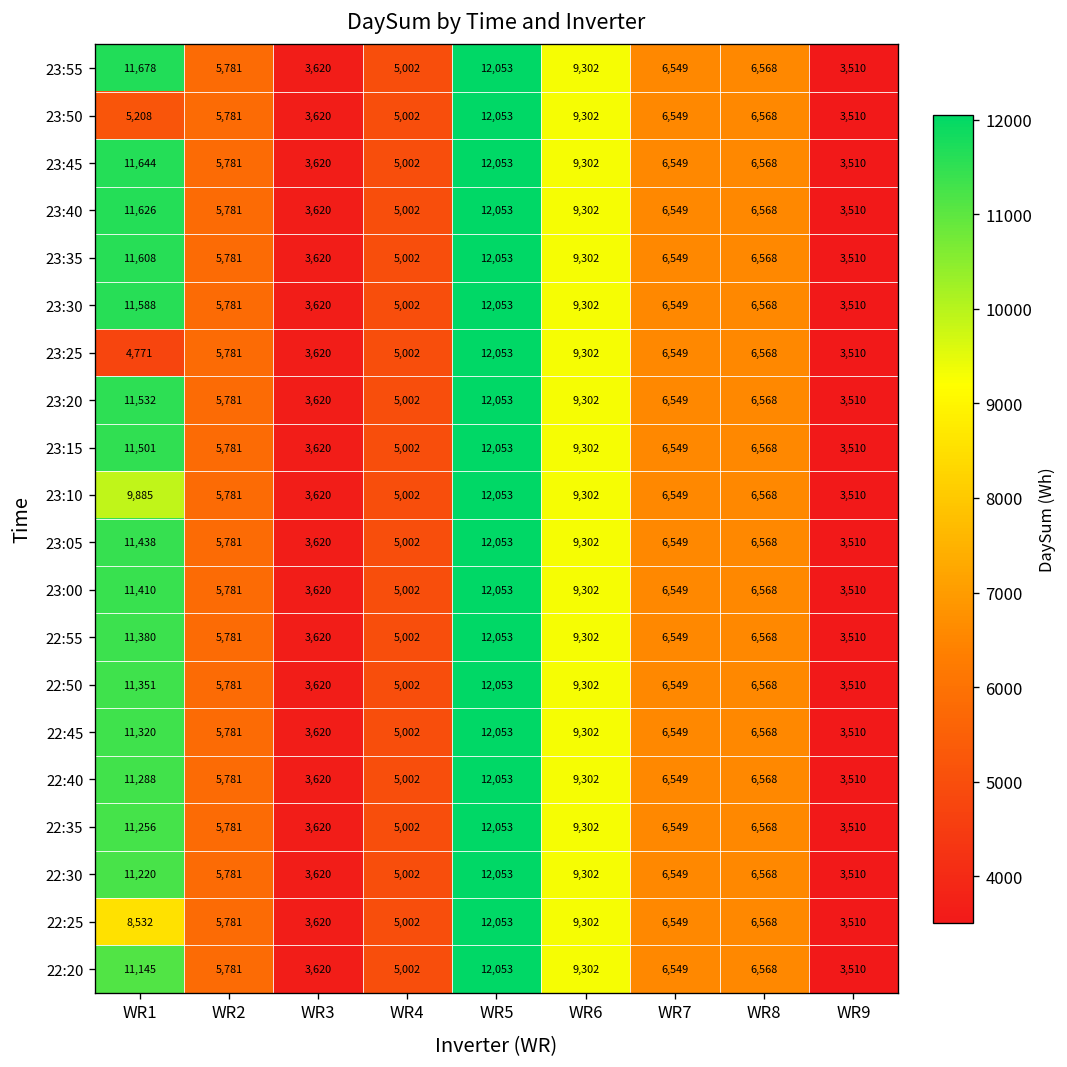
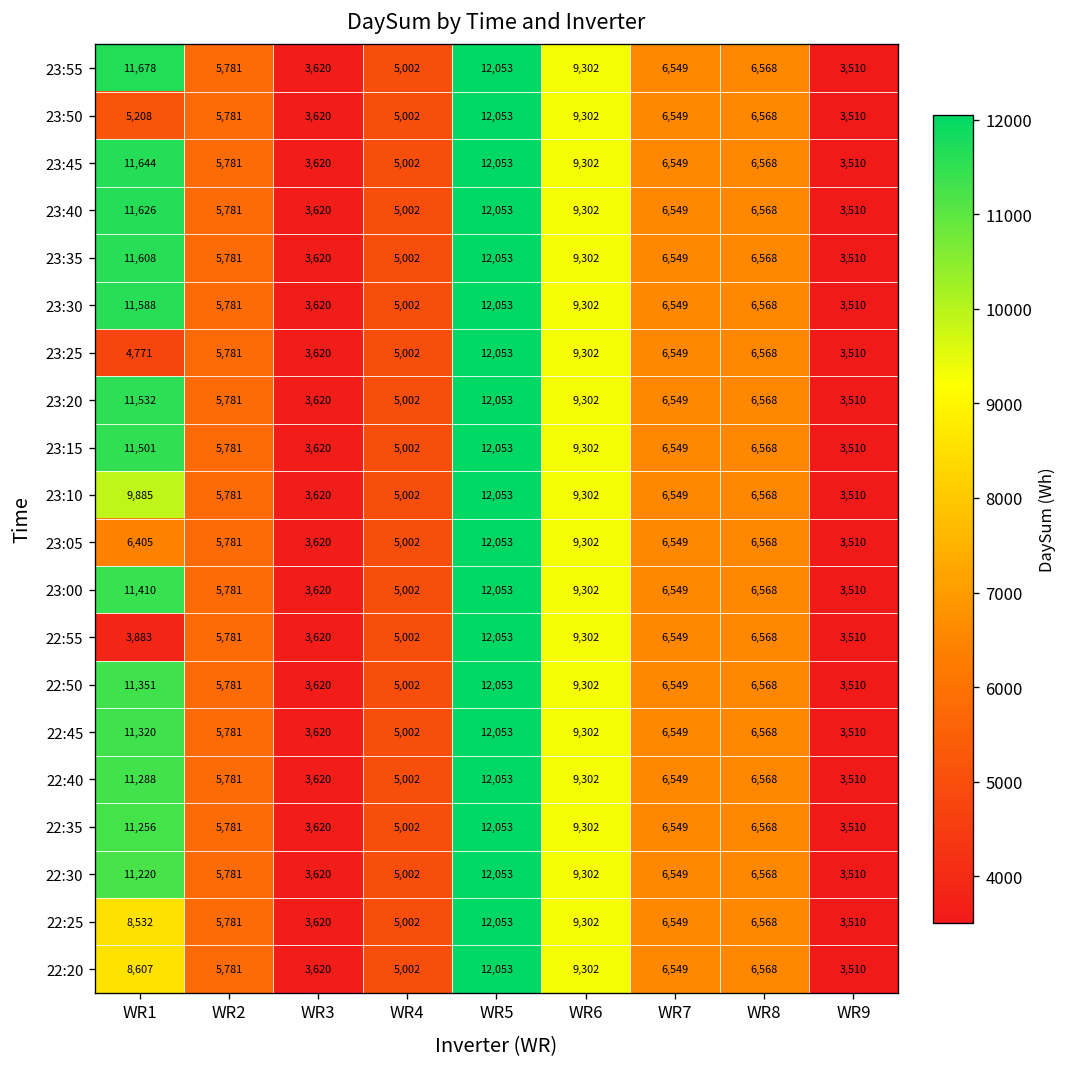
  {
    "23:55": {
      "WR1": "11,678",
      "WR2": "5,781",
      "WR3": "3,620",
      "WR4": "5,002",
      "WR5": "12,053",
      "WR6": "9,302",
      "WR7": "6,549",
      "WR8": "6,568",
      "WR9": "3,510"
    },
    "23:50": {
      "WR1": "5,208",
      "WR2": "5,781",
      "WR3": "3,620",
      "WR4": "5,002",
      "WR5": "12,053",
      "WR6": "9,302",
      "WR7": "6,549",
      "WR8": "6,568",
      "WR9": "3,510"
    },
    "23:45": {
      "WR1": "11,644",
      "WR2": "5,781",
      "WR3": "3,620",
      "WR4": "5,002",
      "WR5": "12,053",
      "WR6": "9,302",
      "WR7": "6,549",
      "WR8": "6,568",
      "WR9": "3,510"
    },
    "23:40": {
      "WR1": "11,626",
      "WR2": "5,781",
      "WR3": "3,620",
      "WR4": "5,002",
      "WR5": "12,053",
      "WR6": "9,302",
      "WR7": "6,549",
      "WR8": "6,568",
      "WR9": "3,510"
    },
    "23:35": {
      "WR1": "11,608",
      "WR2": "5,781",
      "WR3": "3,620",
      "WR4": "5,002",
      "WR5": "12,053",
      "WR6": "9,302",
      "WR7": "6,549",
      "WR8": "6,568",
      "WR9": "3,510"
    },
    "23:30": {
      "WR1": "11,588",
      "WR2": "5,781",
      "WR3": "3,620",
      "WR4": "5,002",
      "WR5": "12,053",
      "WR6": "9,302",
      "WR7": "6,549",
      "WR8": "6,568",
      "WR9": "3,510"
    },
    "23:25": {
      "WR1": "4,771",
      "WR2": "5,781",
      "WR3": "3,620",
      "WR4": "5,002",
      "WR5": "12,053",
      "WR6": "9,302",
      "WR7": "6,549",
      "WR8": "6,568",
      "WR9": "3,510"
    },
    "23:20": {
      "WR1": "11,532",
      "WR2": "5,781",
      "WR3": "3,620",
      "WR4": "5,002",
      "WR5": "12,053",
      "WR6": "9,302",
      "WR7": "6,549",
      "WR8": "6,568",
      "WR9": "3,510"
    },
    "23:15": {
      "WR1": "11,501",
      "WR2": "5,781",
      "WR3": "3,620",
      "WR4": "5,002",
      "WR5": "12,053",
      "WR6": "9,302",
      "WR7": "6,549",
      "WR8": "6,568",
      "WR9": "3,510"
    },
    "23:10": {
      "WR1": "9,885",
      "WR2": "5,781",
      "WR3": "3,620",
      "WR4": "5,002",
      "WR5": "12,053",
      "WR6": "9,302",
      "WR7": "6,549",
      "WR8": "6,568",
      "WR9": "3,510"
    },
    "23:05": {
-     "WR1": "11,438",
+     "WR1": "6,405",
      "WR2": "5,781",
      "WR3": "3,620",
      "WR4": "5,002",
      "WR5": "12,053",
      "WR6": "9,302",
      "WR7": "6,549",
      "WR8": "6,568",
      "WR9": "3,510"
    },
    "23:00": {
      "WR1": "11,410",
      "WR2": "5,781",
      "WR3": "3,620",
      "WR4": "5,002",
      "WR5": "12,053",
      "WR6": "9,302",
      "WR7": "6,549",
      "WR8": "6,568",
      "WR9": "3,510"
    },
    "22:55": {
-     "WR1": "11,380",
+     "WR1": "3,883",
      "WR2": "5,781",
      "WR3": "3,620",
      "WR4": "5,002",
      "WR5": "12,053",
      "WR6": "9,302",
      "WR7": "6,549",
      "WR8": "6,568",
      "WR9": "3,510"
    },
    "22:50": {
      "WR1": "11,351",
      "WR2": "5,781",
      "WR3": "3,620",
      "WR4": "5,002",
      "WR5": "12,053",
      "WR6": "9,302",
      "WR7": "6,549",
      "WR8": "6,568",
      "WR9": "3,510"
    },
    "22:45": {
      "WR1": "11,320",
      "WR2": "5,781",
      "WR3": "3,620",
      "WR4": "5,002",
      "WR5": "12,053",
      "WR6": "9,302",
      "WR7": "6,549",
      "WR8": "6,568",
      "WR9": "3,510"
    },
    "22:40": {
      "WR1": "11,288",
      "WR2": "5,781",
      "WR3": "3,620",
      "WR4": "5,002",
      "WR5": "12,053",
      "WR6": "9,302",
      "WR7": "6,549",
      "WR8": "6,568",
      "WR9": "3,510"
    },
    "22:35": {
      "WR1": "11,256",
      "WR2": "5,781",
      "WR3": "3,620",
      "WR4": "5,002",
      "WR5": "12,053",
      "WR6": "9,302",
      "WR7": "6,549",
      "WR8": "6,568",
      "WR9": "3,510"
    },
    "22:30": {
      "WR1": "11,220",
      "WR2": "5,781",
      "WR3": "3,620",
      "WR4": "5,002",
      "WR5": "12,053",
      "WR6": "9,302",
      "WR7": "6,549",
      "WR8": "6,568",
      "WR9": "3,510"
    },
    "22:25": {
      "WR1": "8,532",
      "WR2": "5,781",
      "WR3": "3,620",
      "WR4": "5,002",
      "WR5": "12,053",
      "WR6": "9,302",
      "WR7": "6,549",
      "WR8": "6,568",
      "WR9": "3,510"
    },
    "22:20": {
-     "WR1": "11,145",
+     "WR1": "8,607",
      "WR2": "5,781",
      "WR3": "3,620",
      "WR4": "5,002",
      "WR5": "12,053",
      "WR6": "9,302",
      "WR7": "6,549",
      "WR8": "6,568",
      "WR9": "3,510"
    }
  }
